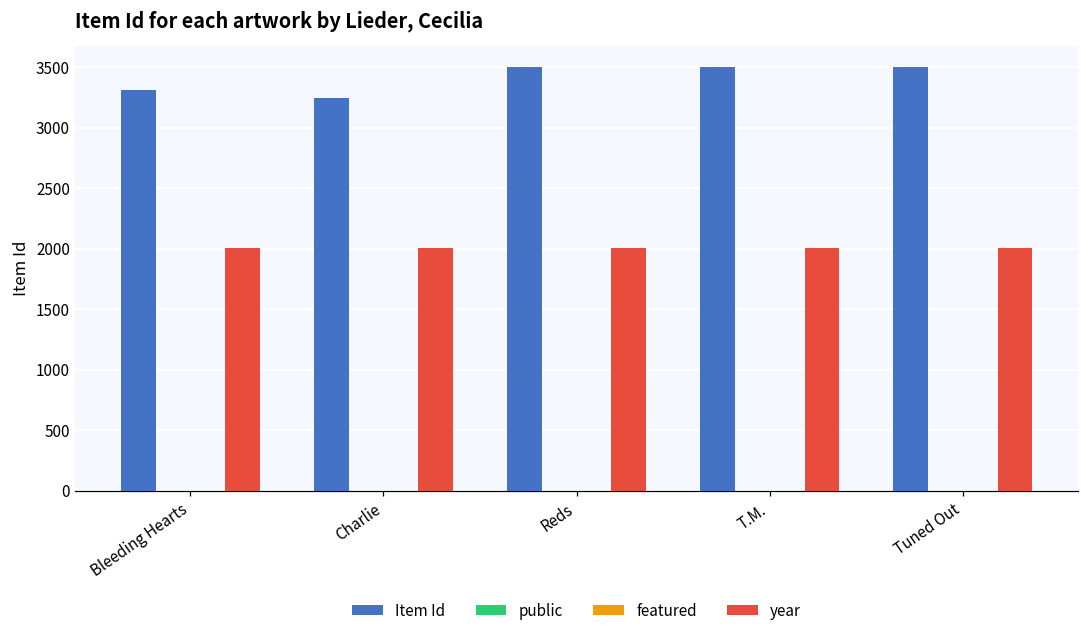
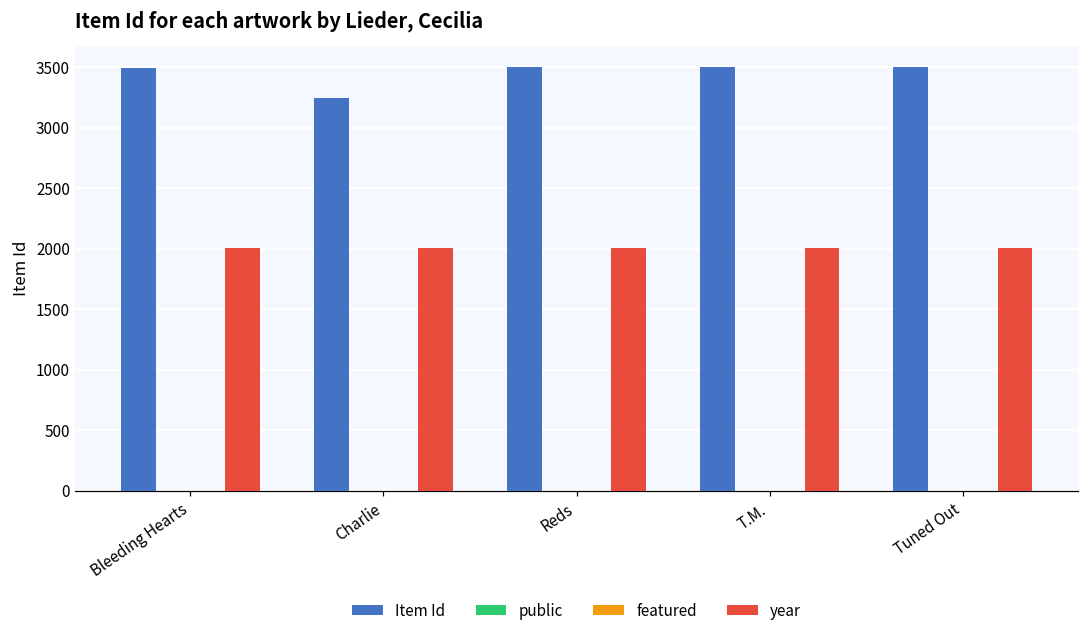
  {
    "Item Id": {
-     "Bleeding Hearts": 3310,
+     "Bleeding Hearts": 3490,
      "Charlie": 3240,
      "Reds": 3500,
      "T.M.": 3500,
      "Tuned Out": 3500
    },
    "featured": {
      "Bleeding Hearts": 0,
      "Charlie": 0,
      "Reds": 0,
      "T.M.": 0,
      "Tuned Out": 0
    },
    "year": {
      "Bleeding Hearts": 2010,
      "Charlie": 2010,
      "Reds": 2010,
      "T.M.": 2010,
      "Tuned Out": 2010
    }
  }
